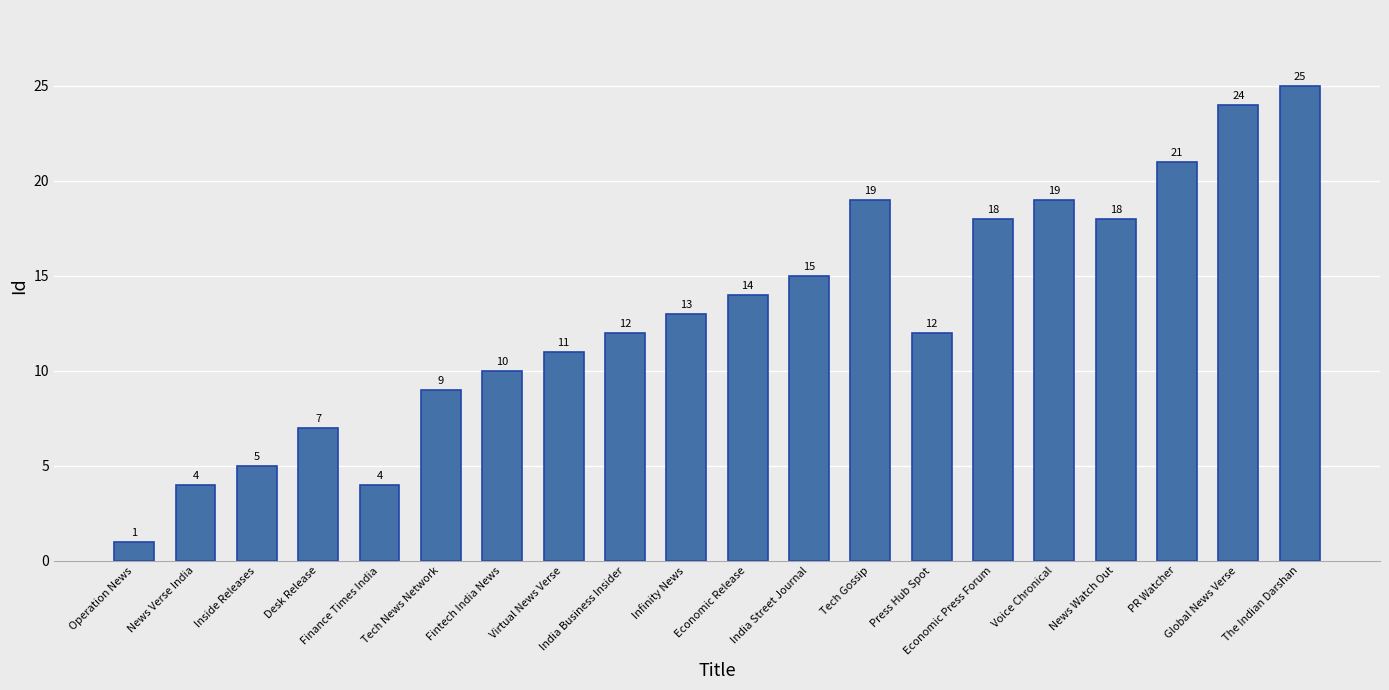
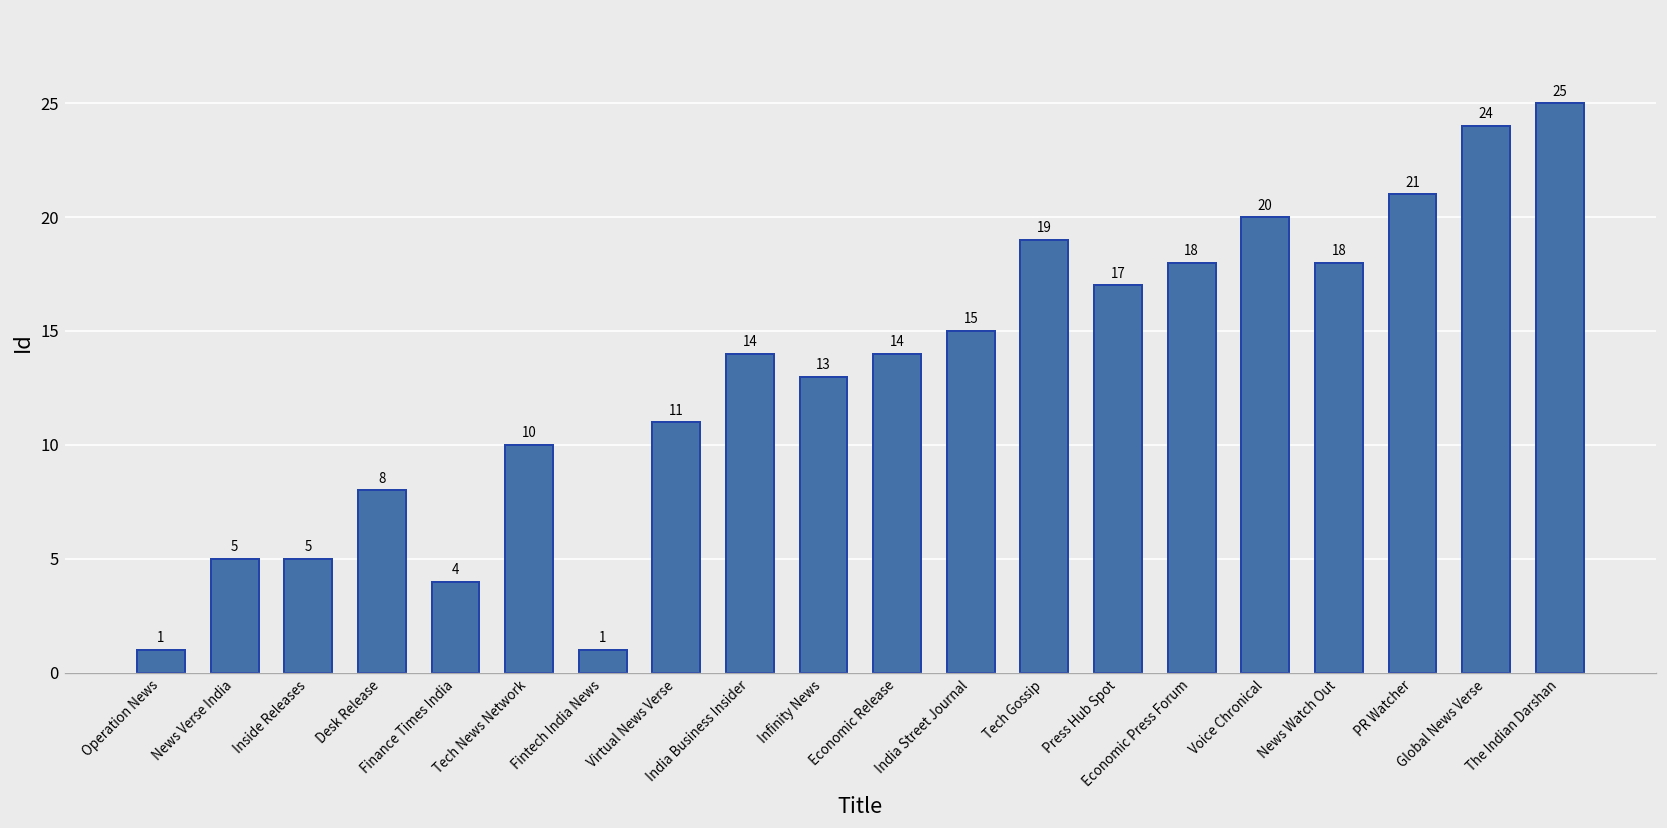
  {
    "Operation News": 1,
-   "News Verse India": 4,
+   "News Verse India": 5,
    "Inside Releases": 5,
-   "Desk Release": 7,
+   "Desk Release": 8,
    "Finance Times India": 4,
-   "Tech News Network": 9,
-   "Fintech India News": 10,
+   "Tech News Network": 10,
+   "Fintech India News": 1,
    "Virtual News Verse": 11,
-   "India Business Insider": 12,
+   "India Business Insider": 14,
    "Infinity News": 13,
    "Economic Release": 14,
    "India Street Journal": 15,
    "Tech Gossip": 19,
-   "Press Hub Spot": 12,
+   "Press Hub Spot": 17,
    "Economic Press Forum": 18,
-   "Voice Chronical": 19,
+   "Voice Chronical": 20,
    "News Watch Out": 18,
    "PR Watcher": 21,
    "Global News Verse": 24,
    "The Indian Darshan": 25
  }
